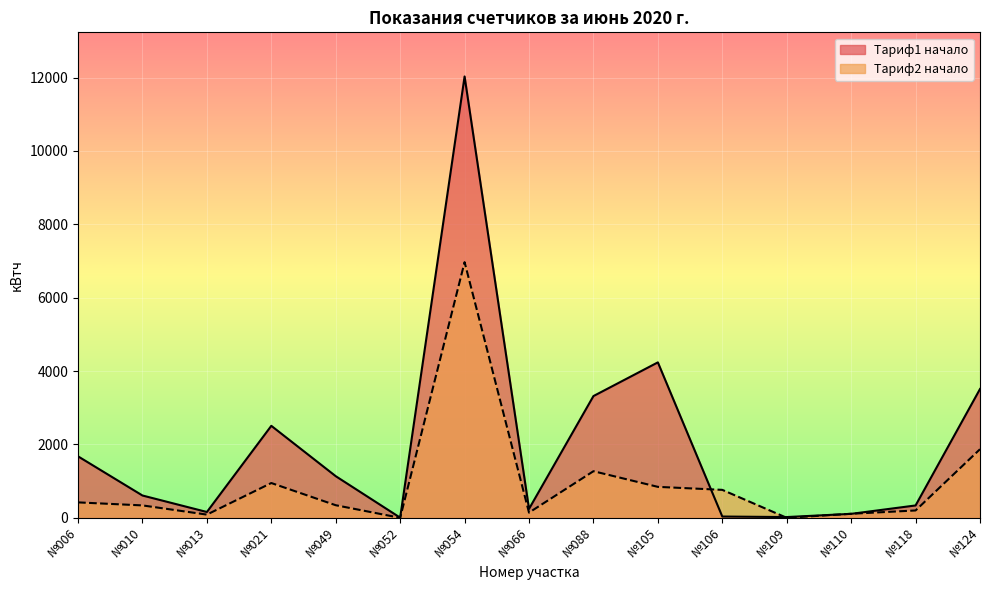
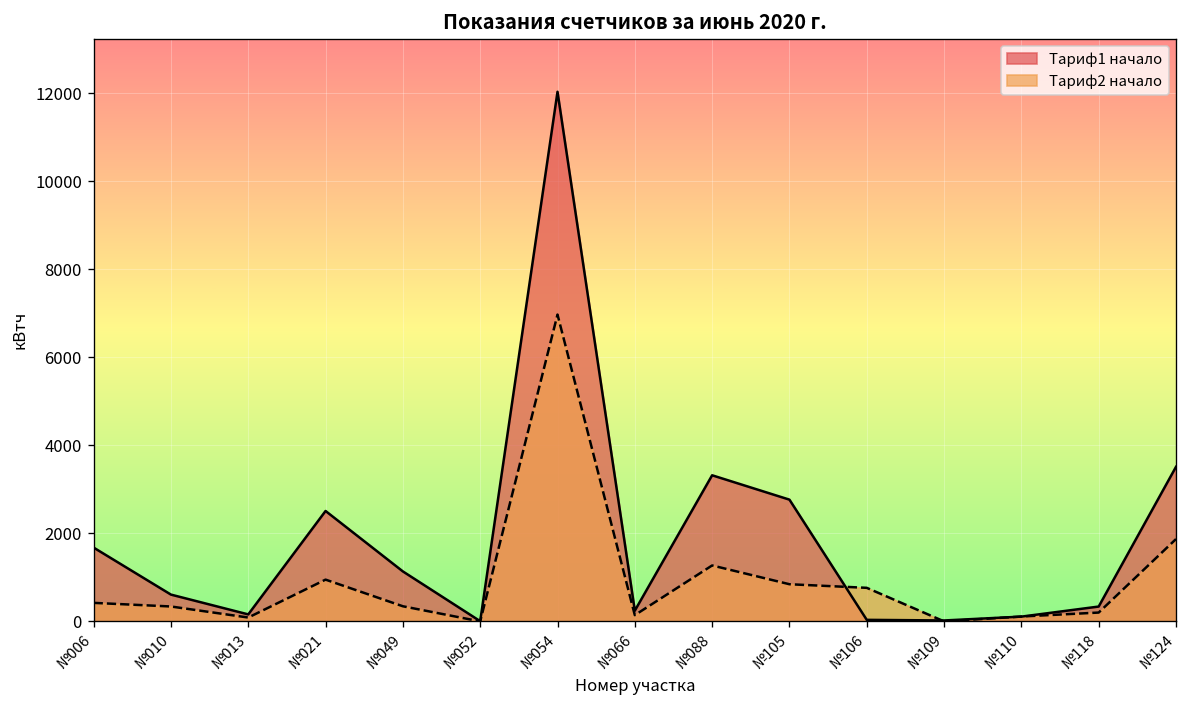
  {
    "Тариф1 начало": {
      "№006": 1700,
      "№010": 600,
      "№013": 200,
      "№021": 2500,
      "№049": 1100,
      "№054": 12000,
      "№066": 200,
      "№088": 3300,
-     "№105": 4200,
+     "№105": 2800,
      "№106": 0,
      "№118": 300,
      "№124": 3500
    },
    "Тариф2 начало": {
      "№006": 400,
      "№010": 300,
      "№013": 100,
      "№021": 900,
      "№049": 300,
      "№054": 7000,
      "№066": 100,
      "№088": 1300,
      "№105": 800,
      "№106": 800,
      "№118": 200,
      "№124": 1900
    }
  }
